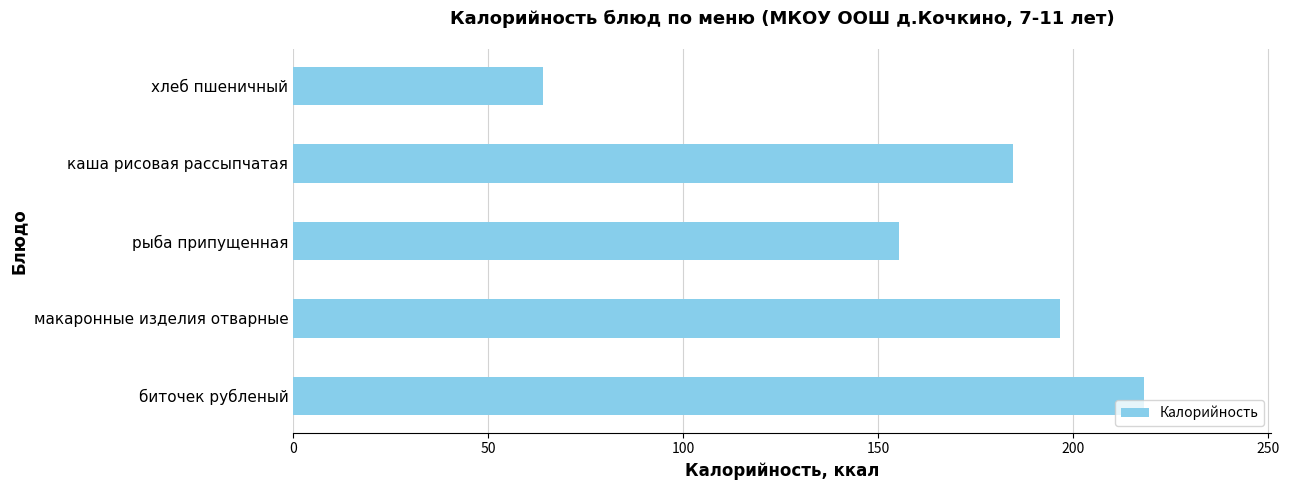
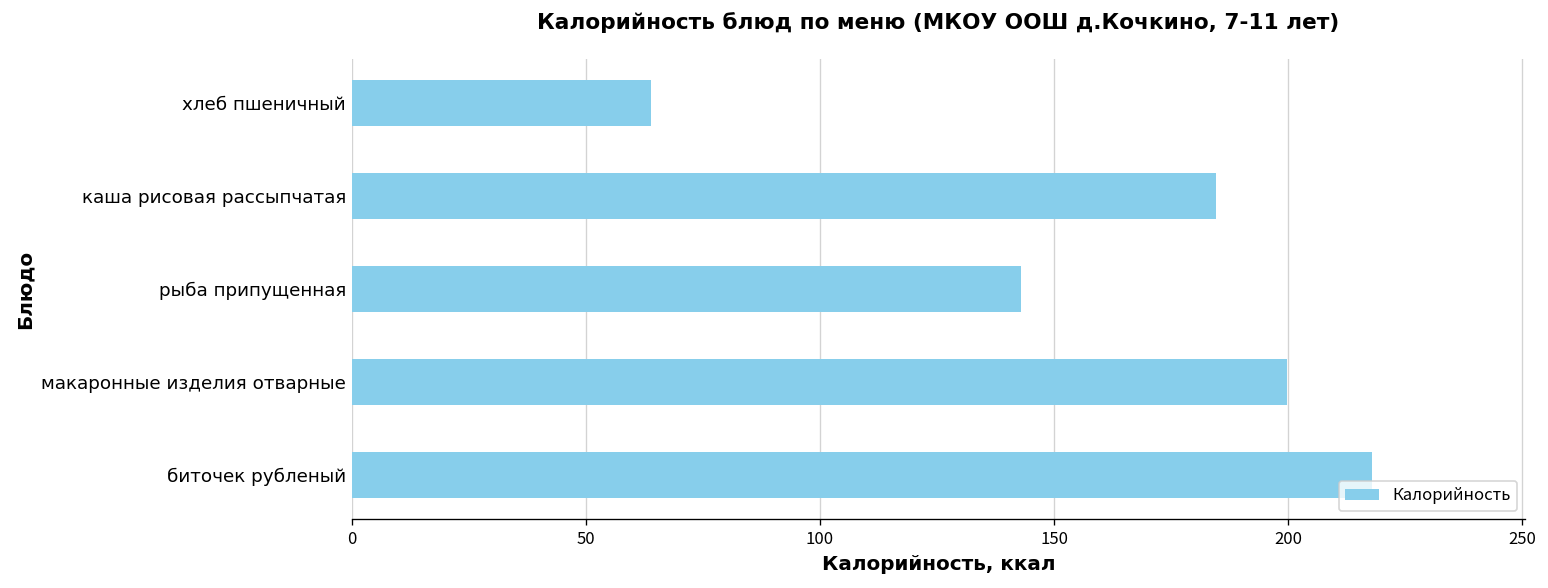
  {
    "хлеб пшеничный": 64,
    "каша рисовая рассыпчатая": 185,
-   "рыба припущенная": 155,
-   "макаронные изделия отварные": 197,
+   "рыба припущенная": 143,
+   "макаронные изделия отварные": 200,
    "биточек рубленый": 218
  }
